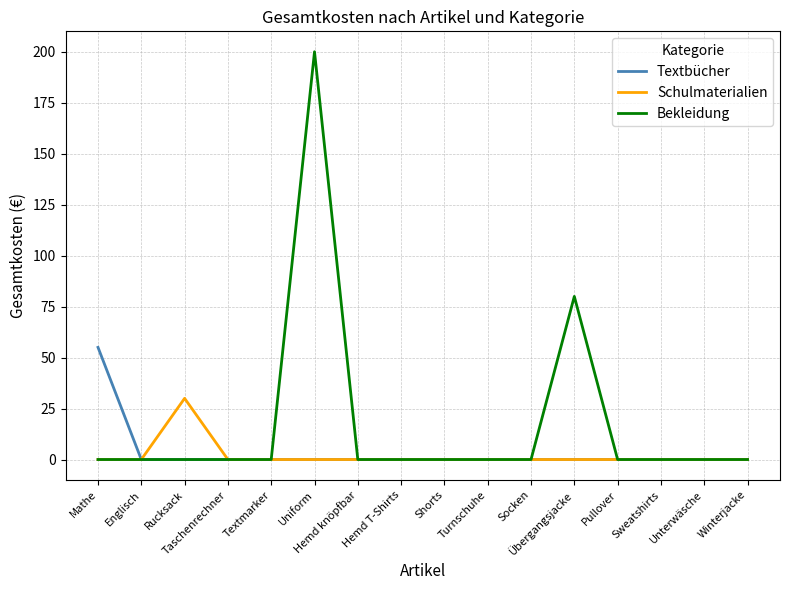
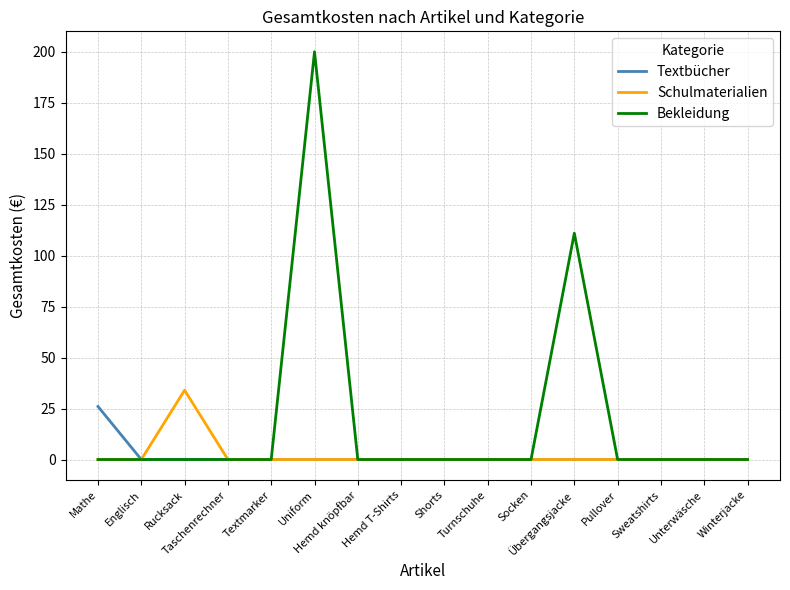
  {
    "Textbücher": {
-     "Mathe": 55
+     "Mathe": 26
    },
    "Schulmaterialien": {
-     "Rucksack": 30
+     "Rucksack": 34
    },
    "Bekleidung": {
      "Uniform": 200,
-     "Übergangsjacke": 80
+     "Übergangsjacke": 111
    }
  }
